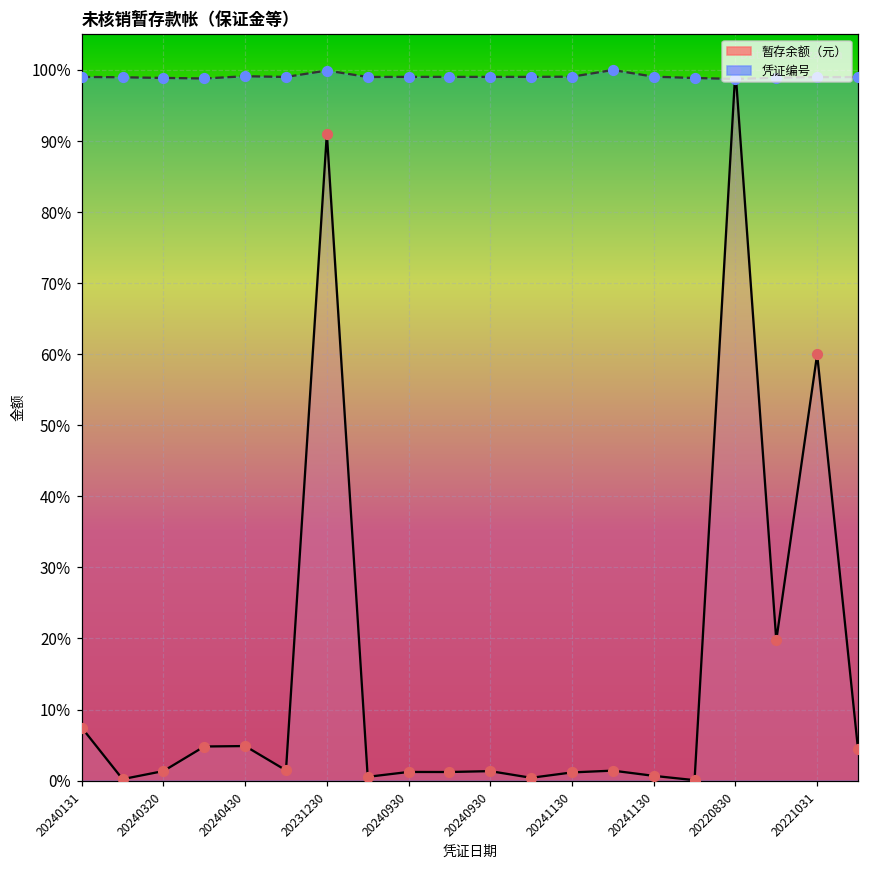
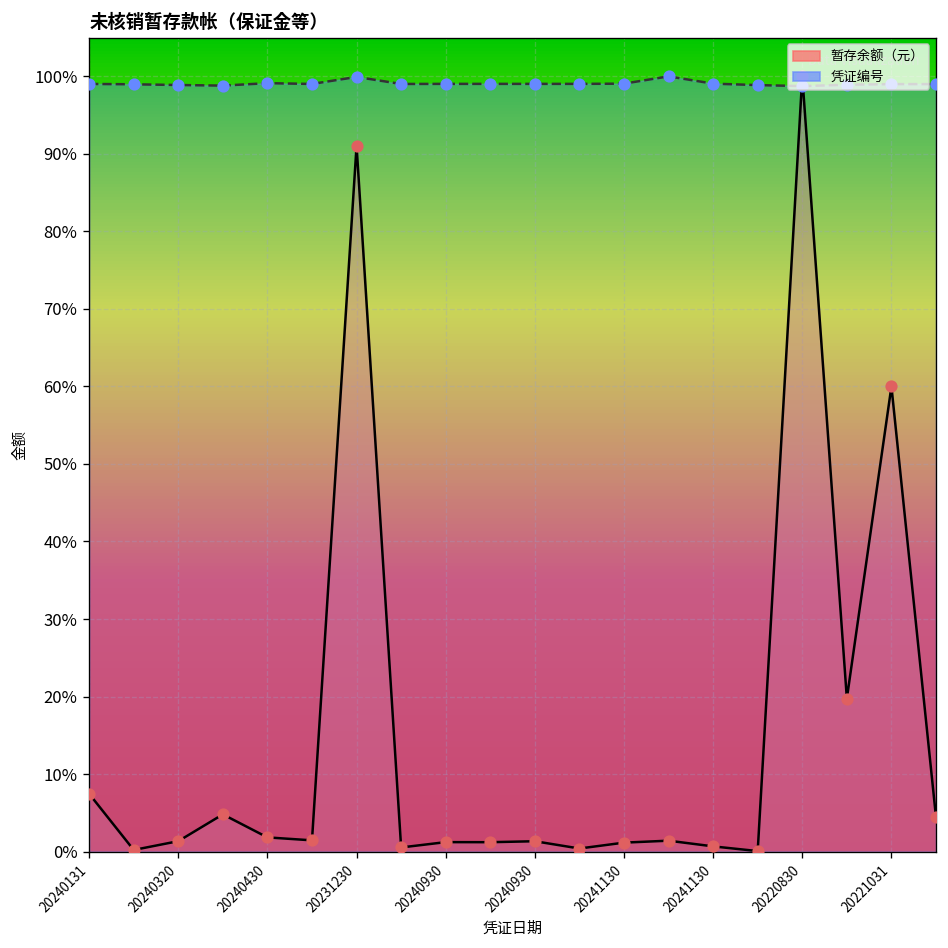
  {
    "暂存余额（元）": {
      "20240131": "7%",
      "20240320": "1%",
-     "20240430": "5%",
+     "20240430": "2%",
      "20231230": "91%"
    },
    "凭证编号": {
      "20240131": "99%",
      "20240320": "99%",
      "20240430": "99%",
      "20231230": "100%"
    }
  }
